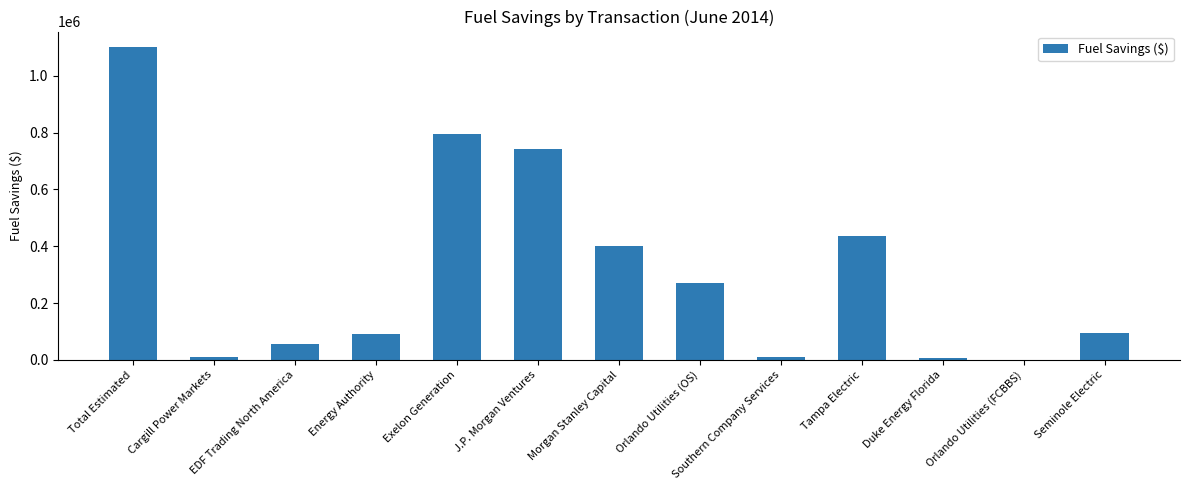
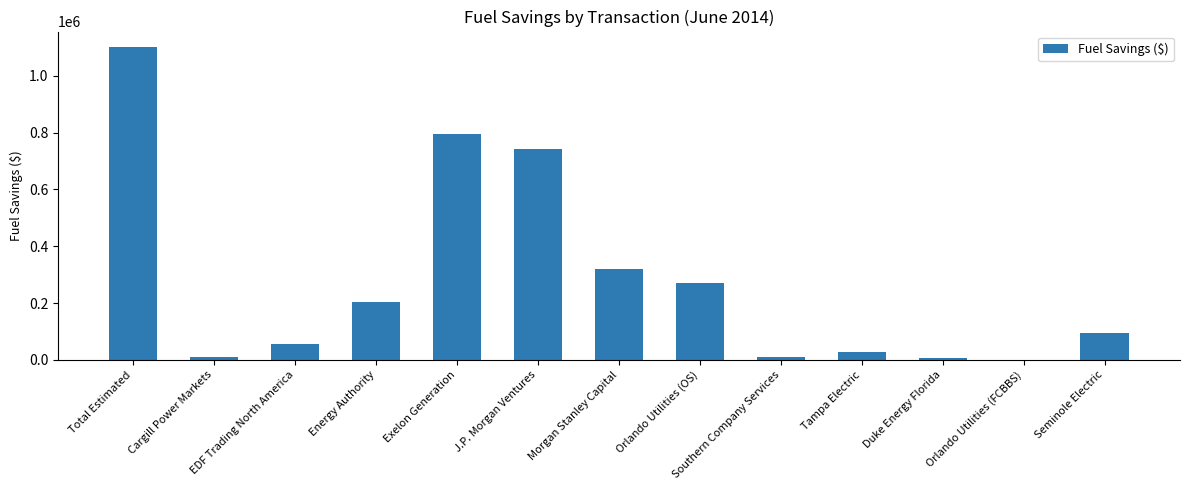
  {
    "Total Estimated": 1100000,
    "Cargill Power Markets": 10000,
    "EDF Trading North America": 60000,
-   "Energy Authority": 90000,
+   "Energy Authority": 200000,
    "Exelon Generation": 790000,
    "J.P. Morgan Ventures": 740000,
-   "Morgan Stanley Capital": 400000,
+   "Morgan Stanley Capital": 320000,
    "Orlando Utilities (OS)": 270000,
    "Southern Company Services": 10000,
-   "Tampa Electric": 440000,
+   "Tampa Electric": 30000,
    "Seminole Electric": 90000
  }
